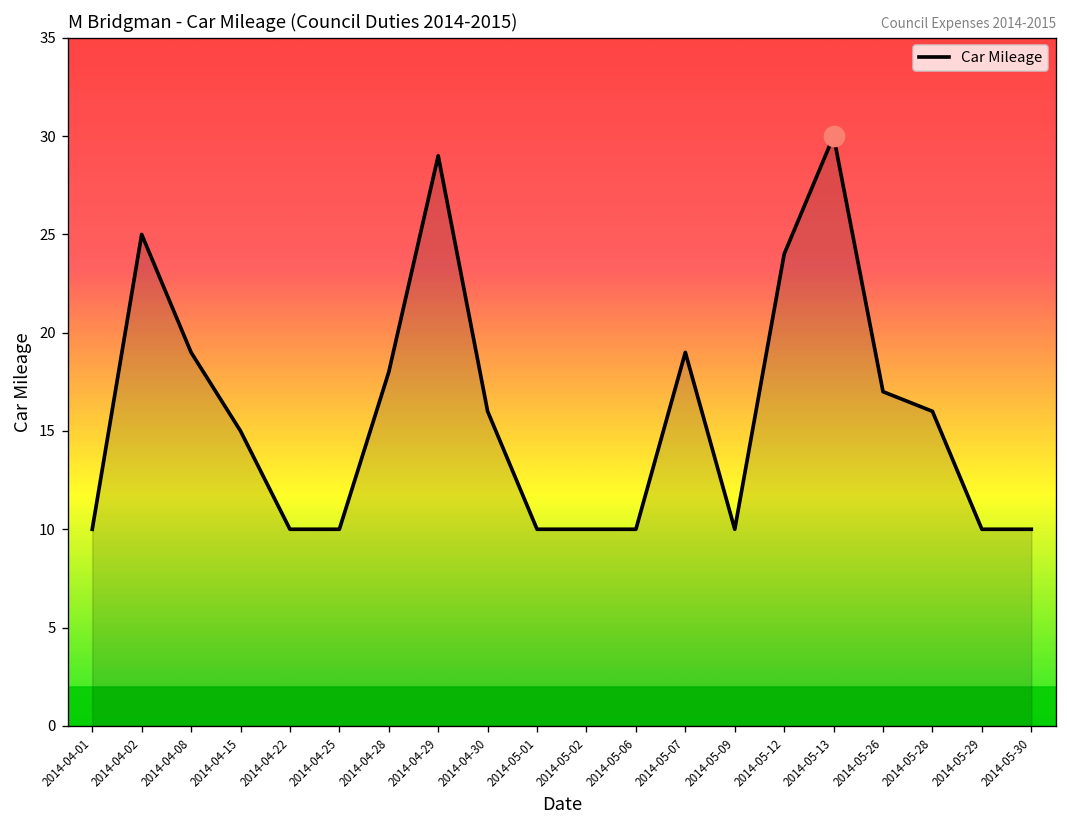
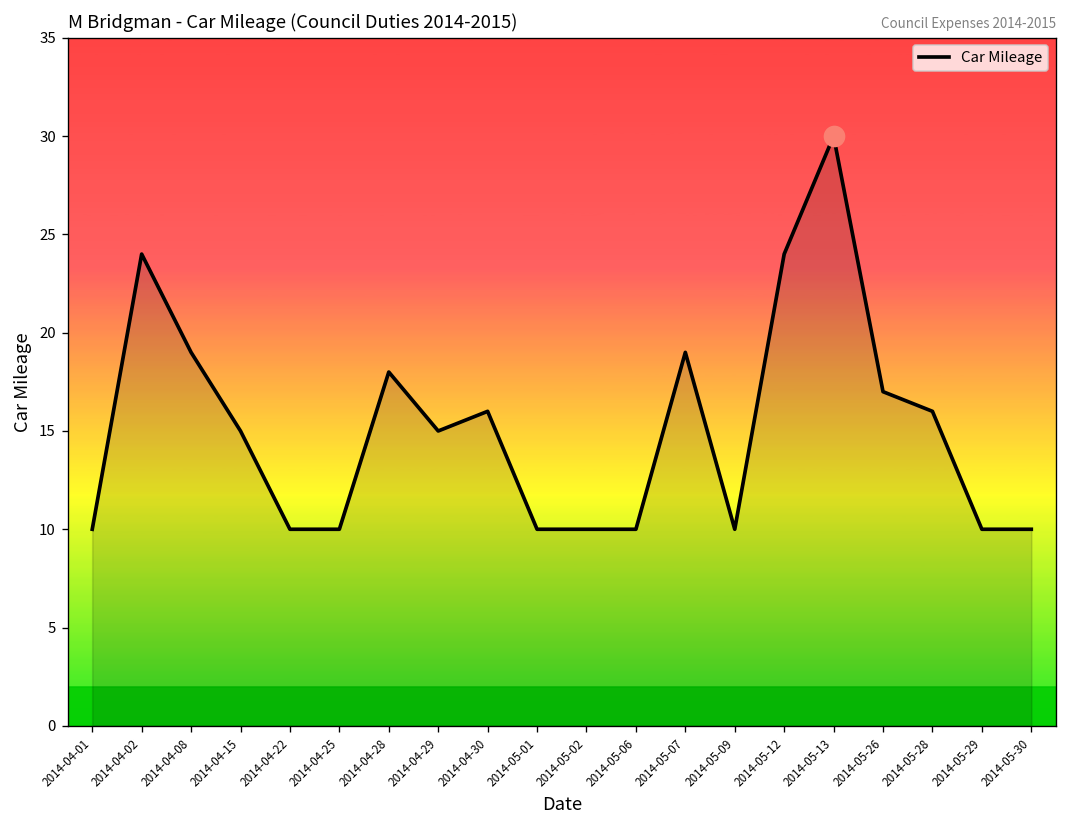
  {
    "Car Mileage": {
      "2014-04-01": 10,
-     "2014-04-02": 25,
+     "2014-04-02": 24,
      "2014-04-08": 19,
      "2014-04-15": 15,
      "2014-04-22": 10,
      "2014-04-25": 10,
      "2014-04-28": 18,
-     "2014-04-29": 29,
+     "2014-04-29": 15,
      "2014-04-30": 16,
      "2014-05-01": 10,
      "2014-05-02": 10,
      "2014-05-06": 10,
      "2014-05-07": 19,
      "2014-05-09": 10,
      "2014-05-12": 24,
      "2014-05-26": 17,
      "2014-05-28": 16,
      "2014-05-29": 10,
      "2014-05-30": 10
    }
  }
